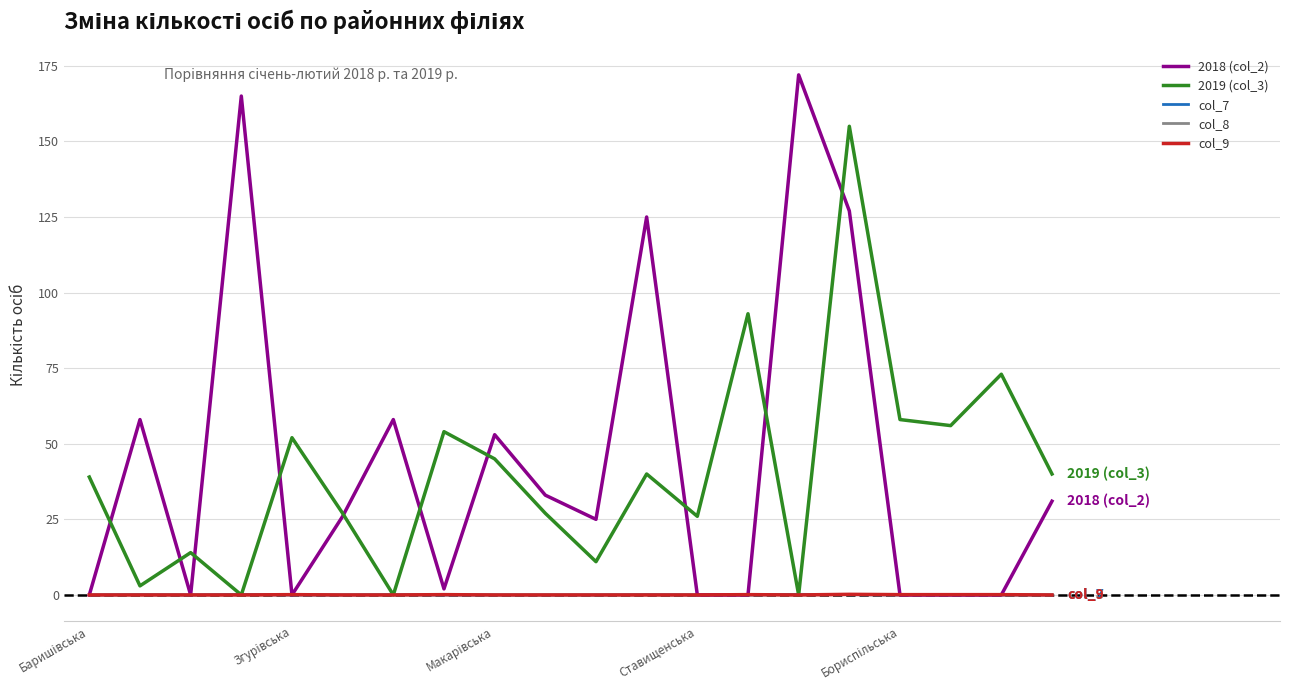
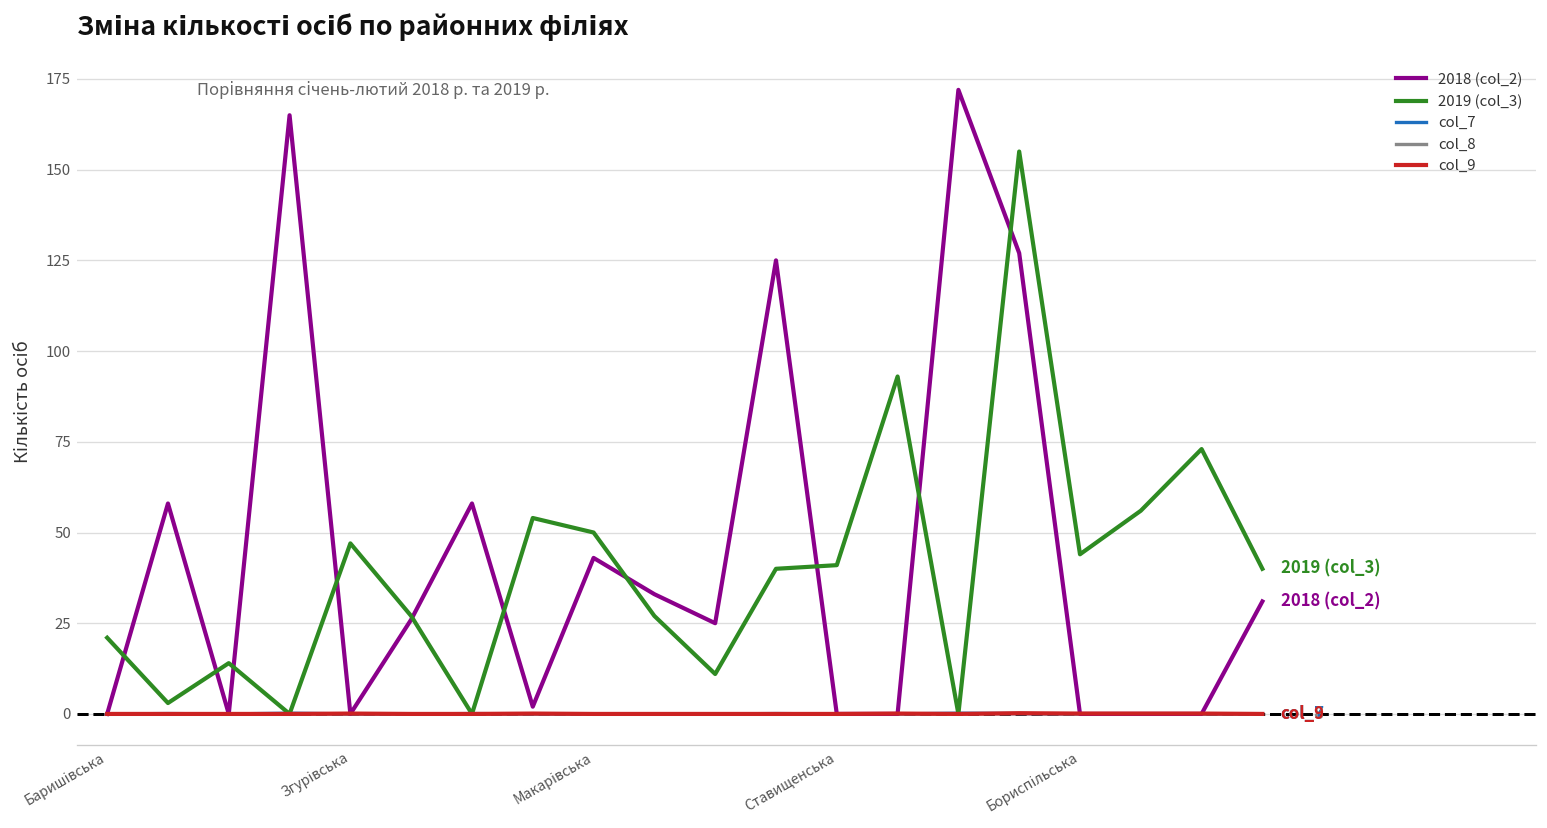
  {
    "2018 (col_2)": {
-     "Макарівська": 53
+     "Макарівська": 43
    },
    "2019 (col_3)": {
-     "Баришівська": 39,
-     "Згурівська": 52,
-     "Макарівська": 45,
-     "Ставищенська": 26,
-     "Бориспільська": 58
+     "Баришівська": 21,
+     "Згурівська": 47,
+     "Макарівська": 50,
+     "Ставищенська": 41,
+     "Бориспільська": 44
    }
  }
